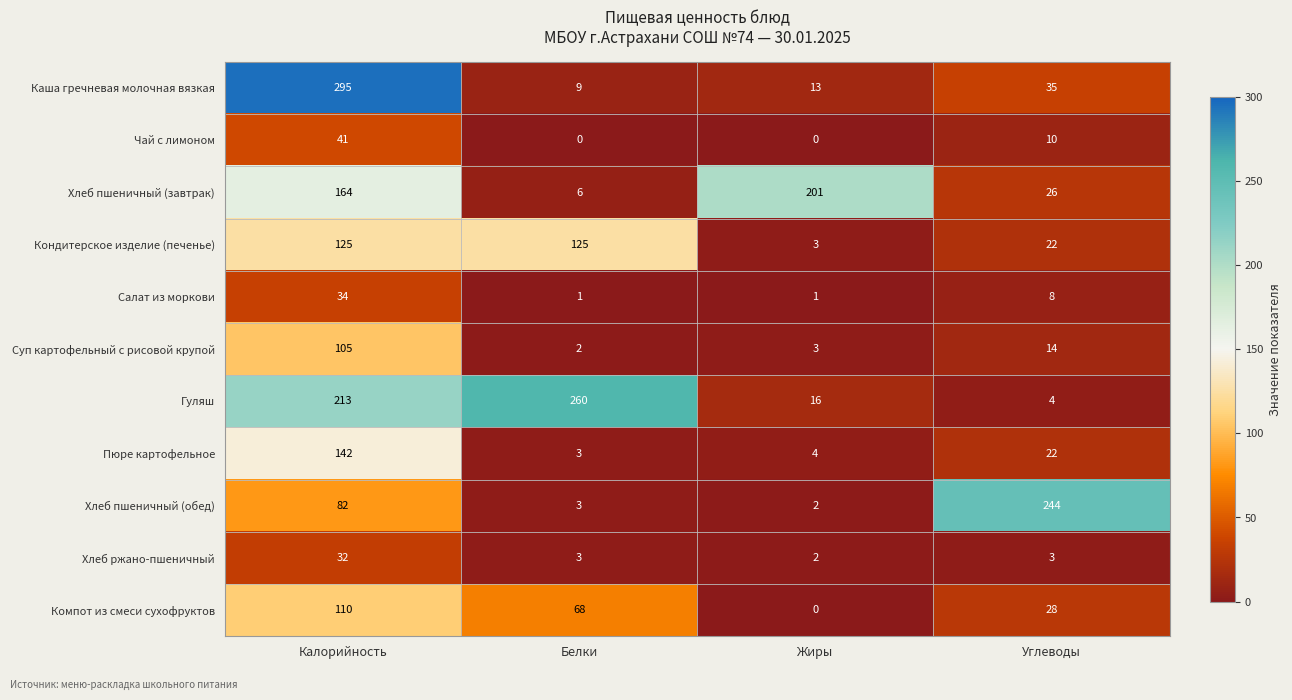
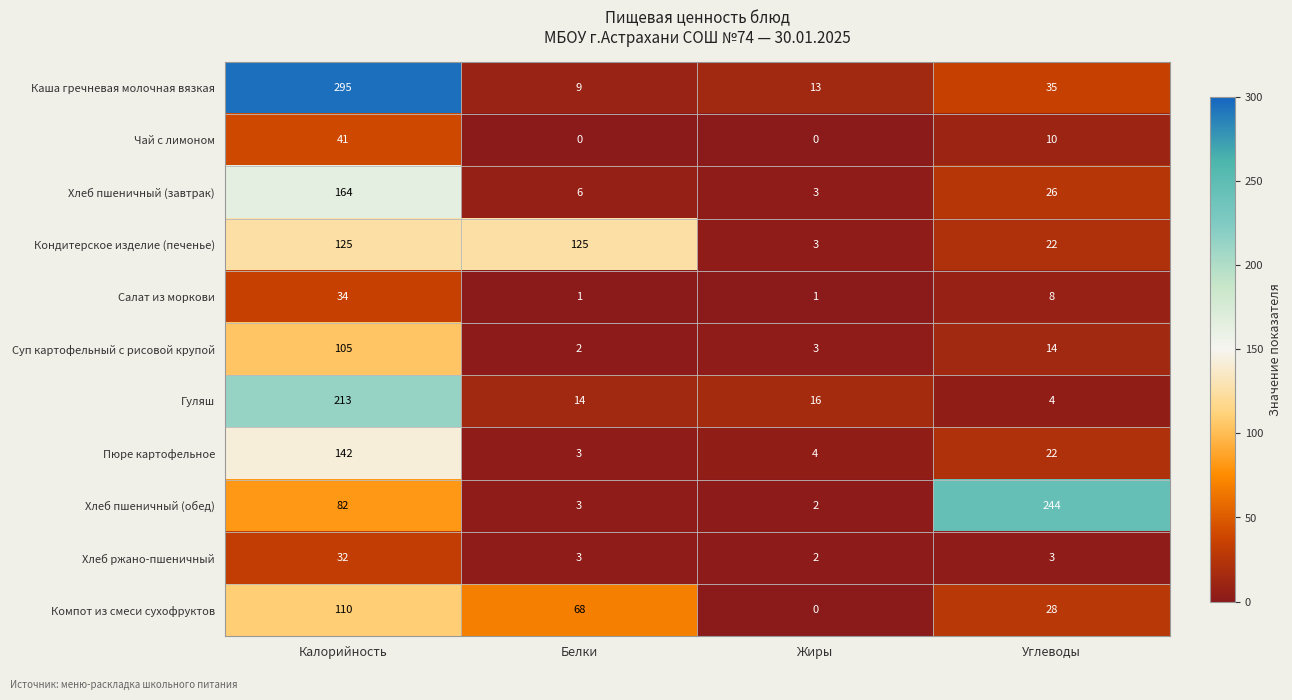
  {
    "Каша гречневая молочная вязкая": {
      "Калорийность": 295,
      "Белки": 9,
      "Жиры": 13,
      "Углеводы": 35
    },
    "Чай с лимоном": {
      "Калорийность": 41,
      "Белки": 0,
      "Жиры": 0,
      "Углеводы": 10
    },
    "Хлеб пшеничный (завтрак)": {
      "Калорийность": 164,
      "Белки": 6,
-     "Жиры": 201,
+     "Жиры": 3,
      "Углеводы": 26
    },
    "Кондитерское изделие (печенье)": {
      "Калорийность": 125,
      "Белки": 125,
      "Жиры": 3,
      "Углеводы": 22
    },
    "Салат из моркови": {
      "Калорийность": 34,
      "Белки": 1,
      "Жиры": 1,
      "Углеводы": 8
    },
    "Суп картофельный с рисовой крупой": {
      "Калорийность": 105,
      "Белки": 2,
      "Жиры": 3,
      "Углеводы": 14
    },
    "Гуляш": {
      "Калорийность": 213,
-     "Белки": 260,
+     "Белки": 14,
      "Жиры": 16,
      "Углеводы": 4
    },
    "Пюре картофельное": {
      "Калорийность": 142,
      "Белки": 3,
      "Жиры": 4,
      "Углеводы": 22
    },
    "Хлеб пшеничный (обед)": {
      "Калорийность": 82,
      "Белки": 3,
      "Жиры": 2,
      "Углеводы": 244
    },
    "Хлеб ржано-пшеничный": {
      "Калорийность": 32,
      "Белки": 3,
      "Жиры": 2,
      "Углеводы": 3
    },
    "Компот из смеси сухофруктов": {
      "Калорийность": 110,
      "Белки": 68,
      "Жиры": 0,
      "Углеводы": 28
    }
  }
